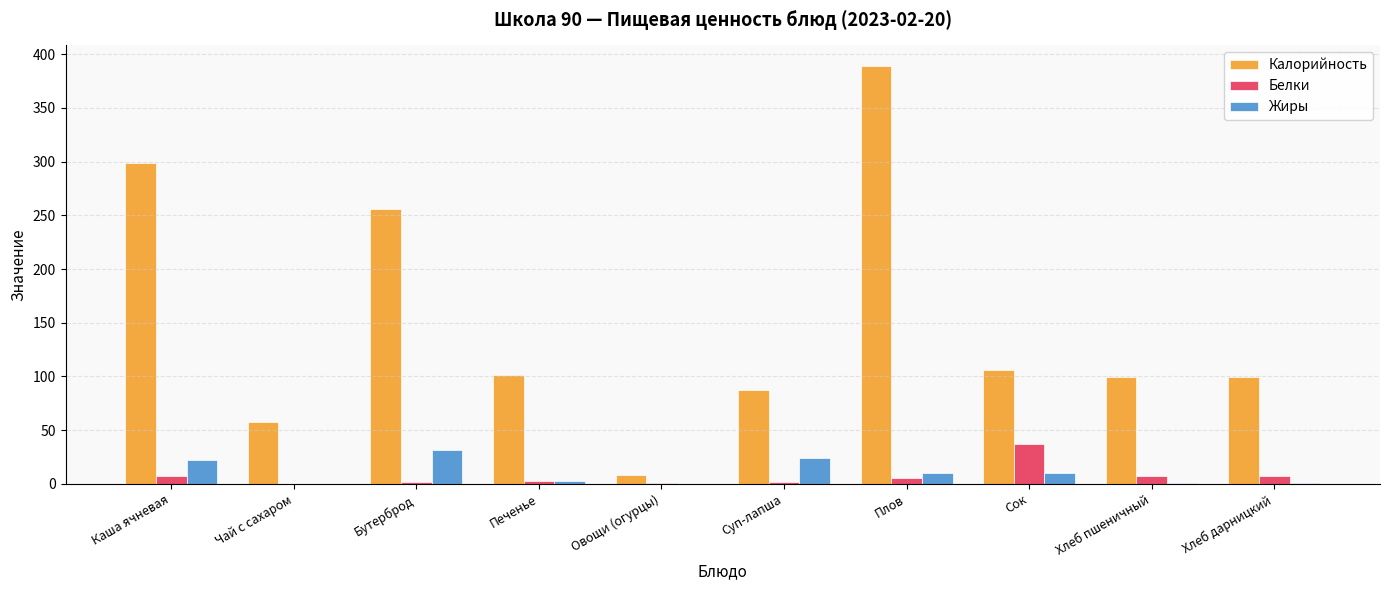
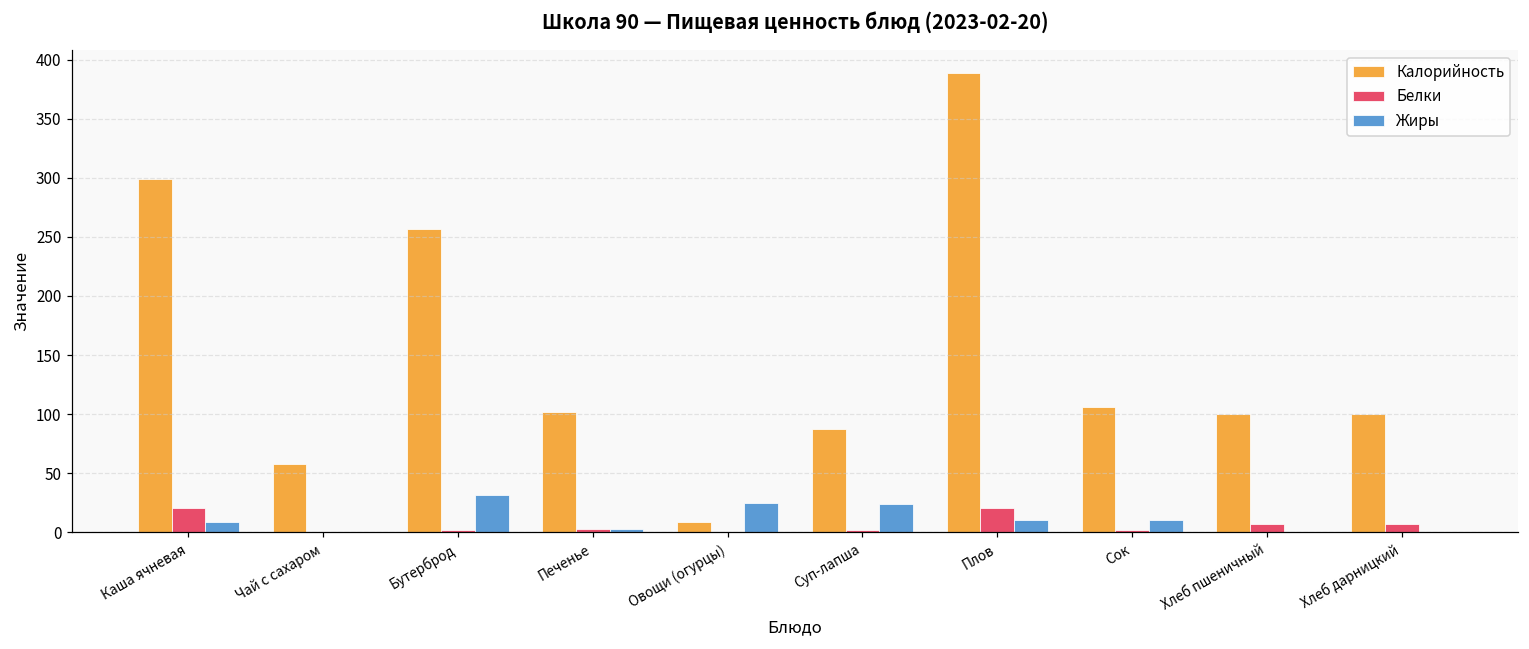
  {
    "Калорийность": {
      "Каша ячневая": 299,
      "Чай с сахаром": 58,
      "Бутерброд": 256,
      "Печенье": 102,
      "Овощи (огурцы)": 8,
      "Суп-лапша": 88,
      "Плов": 389,
      "Сок": 106,
      "Хлеб пшеничный": 100,
      "Хлеб дарницкий": 100
    },
    "Белки": {
-     "Каша ячневая": 8,
+     "Каша ячневая": 20,
      "Печенье": 2,
-     "Плов": 5,
-     "Сок": 38,
+     "Плов": 21,
+     "Сок": 2,
      "Хлеб пшеничный": 7,
      "Хлеб дарницкий": 7
    },
    "Жиры": {
-     "Каша ячневая": 22,
+     "Каша ячневая": 9,
      "Чай с сахаром": 0,
      "Бутерброд": 32,
      "Печенье": 3,
-     "Овощи (огурцы)": 0,
+     "Овощи (огурцы)": 25,
      "Суп-лапша": 24,
      "Плов": 10,
      "Сок": 10
    }
  }
